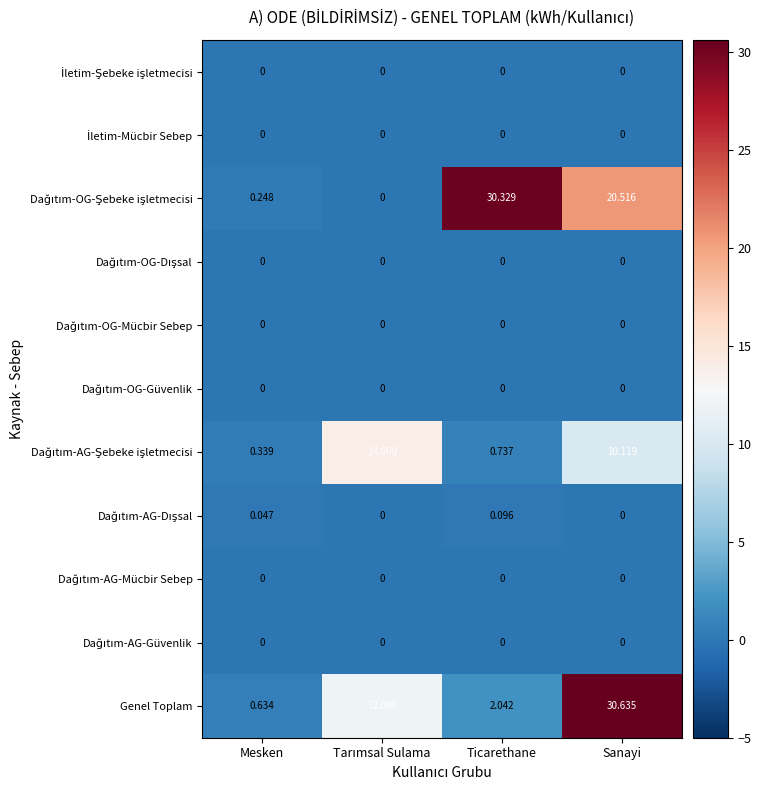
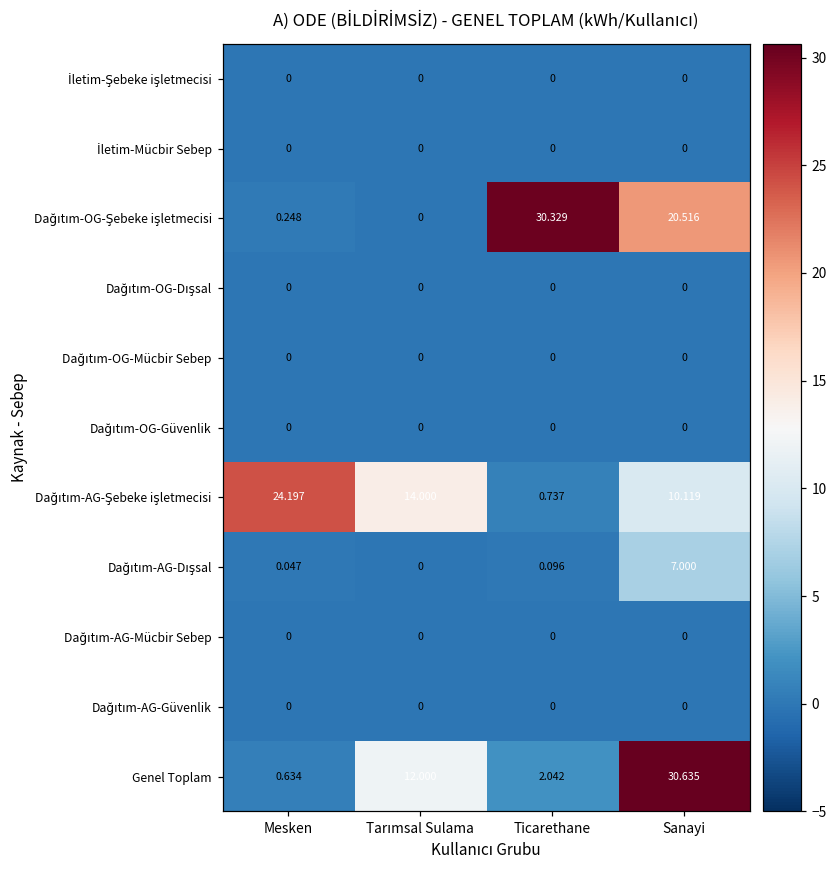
  {
    "İletim-Şebeke işletmecisi": {
      "Mesken": 0,
      "Tarımsal Sulama": 0,
      "Ticarethane": 0,
      "Sanayi": 0
    },
    "İletim-Mücbir Sebep": {
      "Mesken": 0,
      "Tarımsal Sulama": 0,
      "Ticarethane": 0,
      "Sanayi": 0
    },
    "Dağıtım-OG-Şebeke işletmecisi": {
      "Mesken": 0.248,
      "Tarımsal Sulama": 0,
      "Ticarethane": 30.329,
      "Sanayi": 20.516
    },
    "Dağıtım-OG-Dışsal": {
      "Mesken": 0,
      "Tarımsal Sulama": 0,
      "Ticarethane": 0,
      "Sanayi": 0
    },
    "Dağıtım-OG-Mücbir Sebep": {
      "Mesken": 0,
      "Tarımsal Sulama": 0,
      "Ticarethane": 0,
      "Sanayi": 0
    },
    "Dağıtım-OG-Güvenlik": {
      "Mesken": 0,
      "Tarımsal Sulama": 0,
      "Ticarethane": 0,
      "Sanayi": 0
    },
    "Dağıtım-AG-Şebeke işletmecisi": {
-     "Mesken": 0.339,
+     "Mesken": 24.197,
      "Ticarethane": 0.737
    },
    "Dağıtım-AG-Dışsal": {
      "Mesken": 0.047,
      "Tarımsal Sulama": 0,
      "Ticarethane": 0.096,
-     "Sanayi": 0
+     "Sanayi": 7.000
    },
    "Dağıtım-AG-Mücbir Sebep": {
      "Mesken": 0,
      "Tarımsal Sulama": 0,
      "Ticarethane": 0,
      "Sanayi": 0
    },
    "Dağıtım-AG-Güvenlik": {
      "Mesken": 0,
      "Tarımsal Sulama": 0,
      "Ticarethane": 0,
      "Sanayi": 0
    },
    "Genel Toplam": {
      "Mesken": 0.634,
      "Ticarethane": 2.042,
      "Sanayi": 30.635
    }
  }
